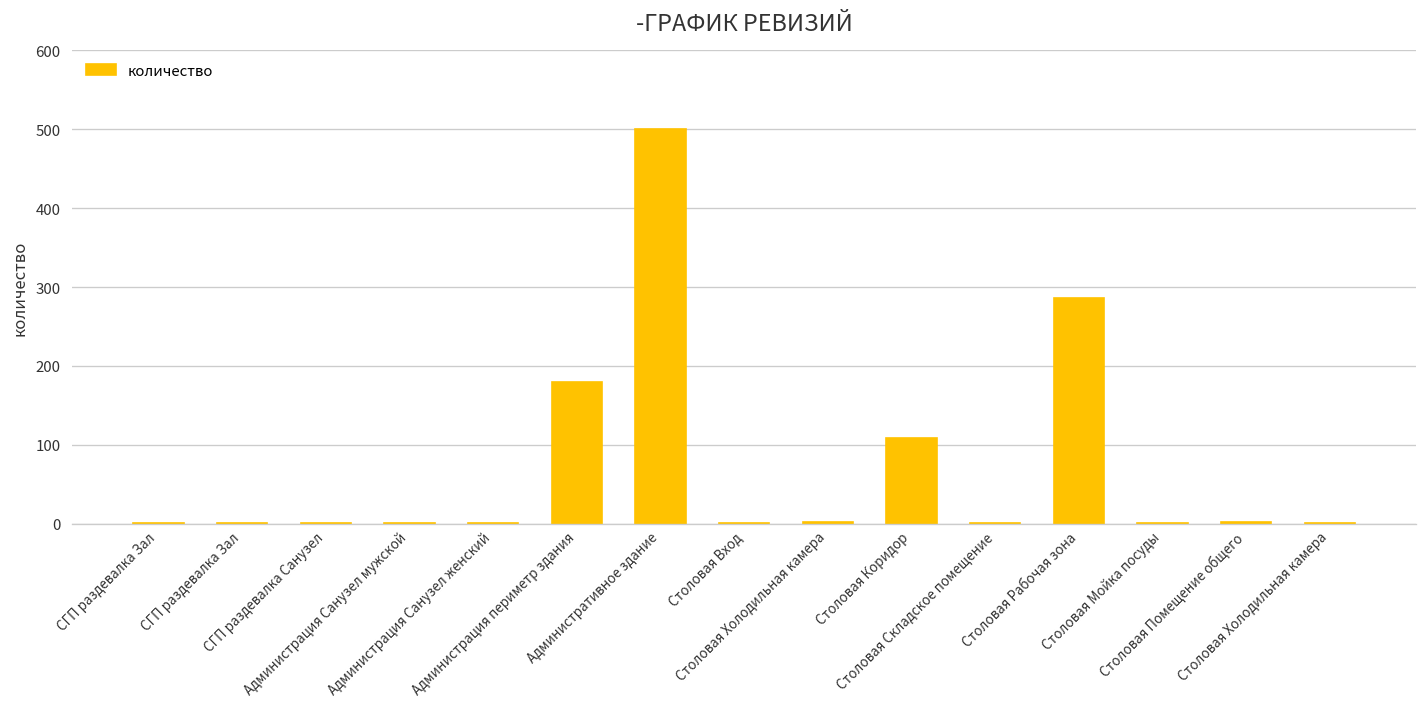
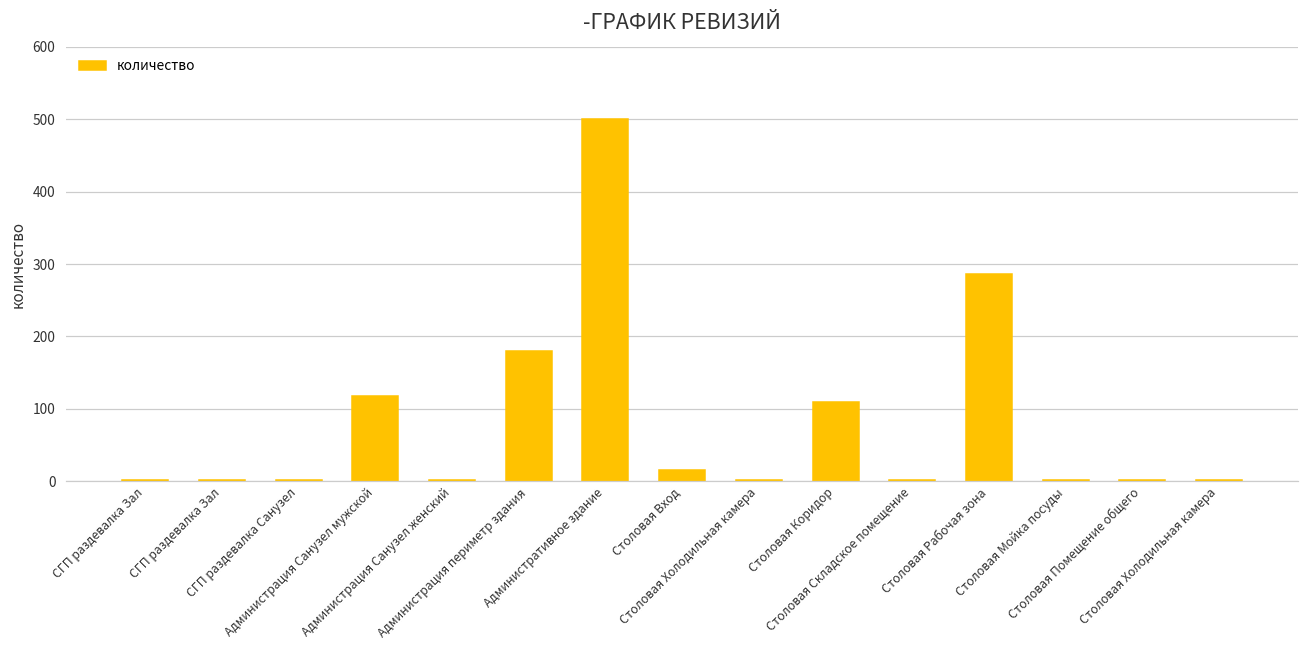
  {
-   "Администрация Санузел мужской": 0,
+   "Администрация Санузел мужской": 120,
    "Администрация периметр здания": 180,
    "Административное здание": 500,
-   "Столовая Вход": 0,
+   "Столовая Вход": 20,
    "Столовая Коридор": 110,
    "Столовая Рабочая зона": 290
  }
